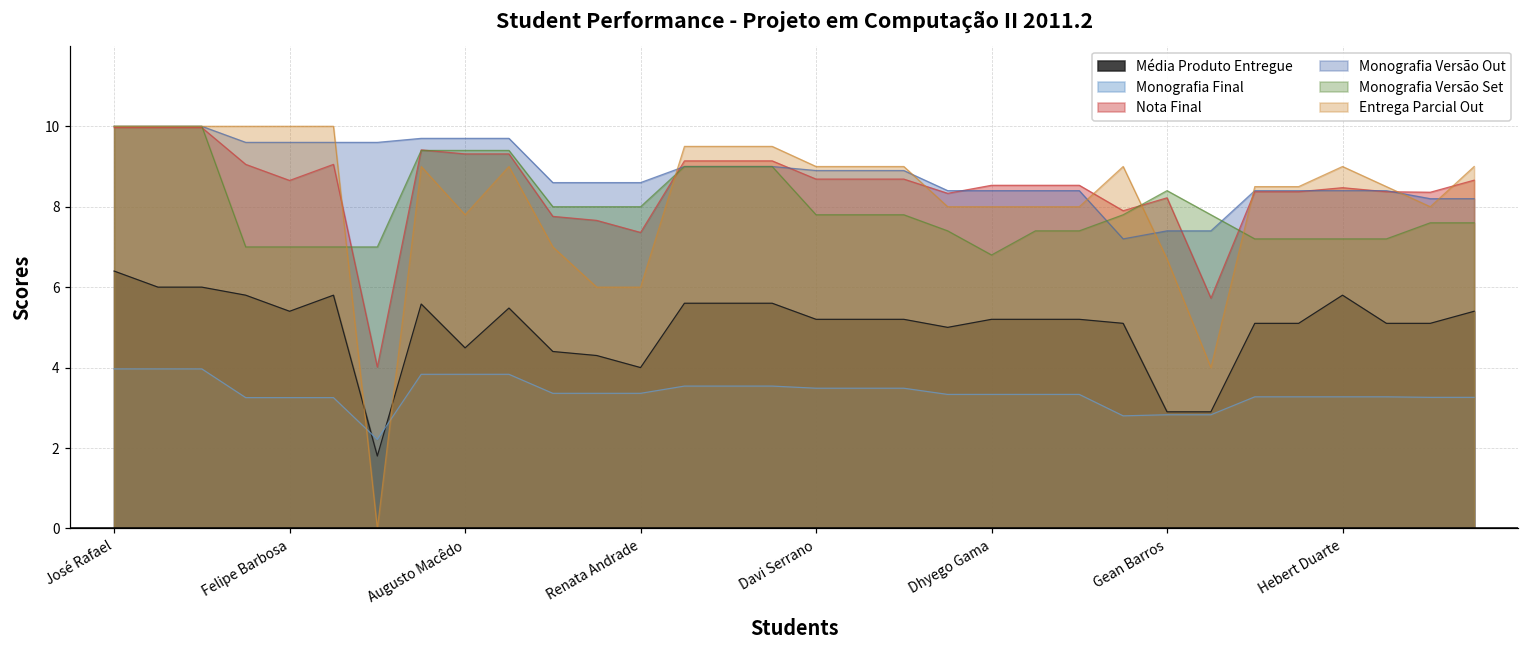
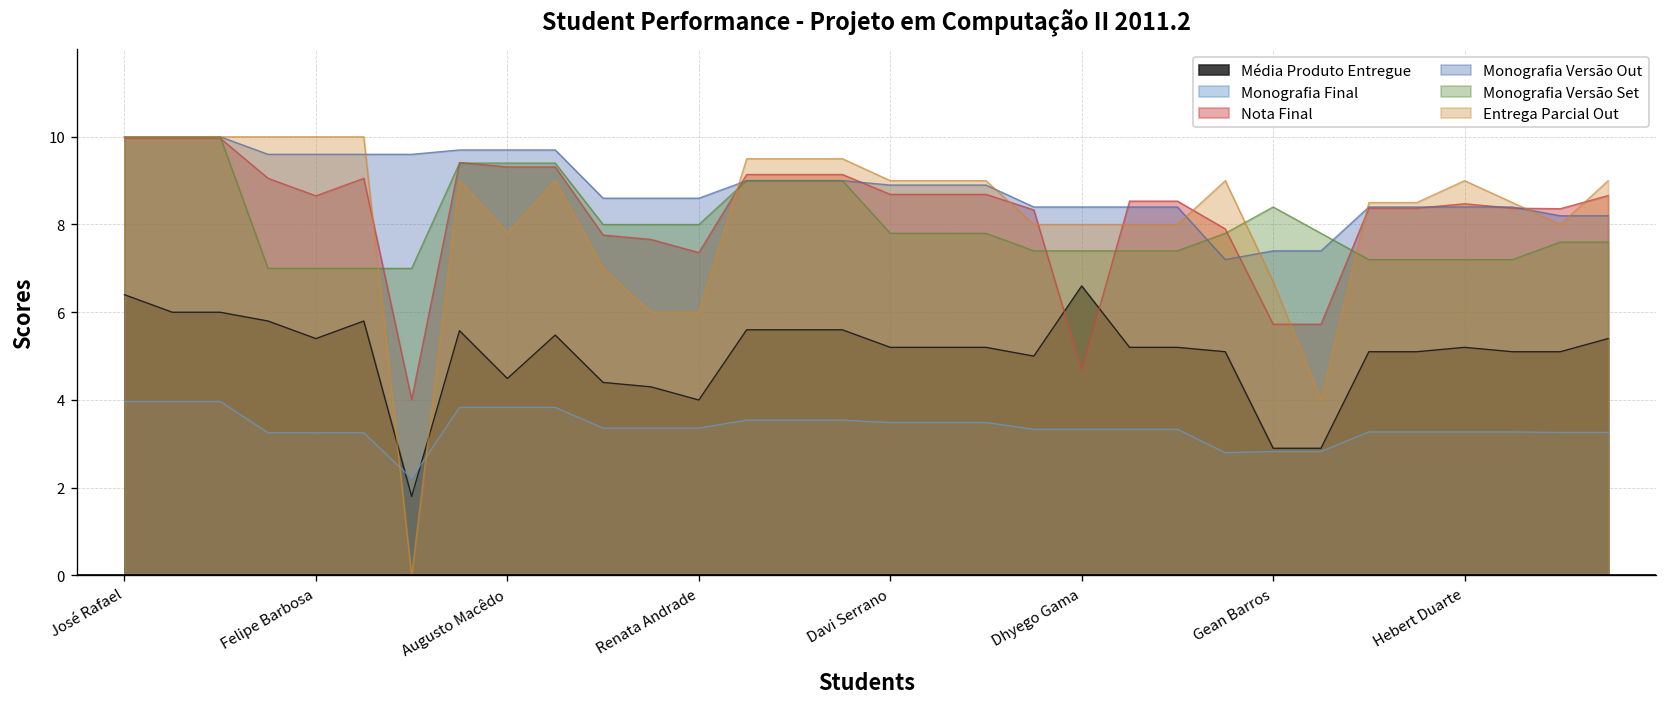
  {
    "Média Produto Entregue": {
      "José Rafael": 6.4,
      "Felipe Barbosa": 5.4,
      "Augusto Macêdo": 4.5,
      "Renata Andrade": 4.0,
      "Davi Serrano": 5.2,
-     "Dhyego Gama": 5.2,
+     "Dhyego Gama": 6.6,
      "Gean Barros": 2.9,
-     "Hebert Duarte": 5.8
+     "Hebert Duarte": 5.2
    },
    "Nota Final": {
      "Felipe Barbosa": 8.7,
      "Augusto Macêdo": 9.3,
      "Renata Andrade": 7.4,
      "Davi Serrano": 8.7,
-     "Dhyego Gama": 8.5,
-     "Gean Barros": 8.2,
+     "Dhyego Gama": 4.7,
+     "Gean Barros": 5.7,
      "Hebert Duarte": 8.5
    },
    "Monografia Versão Set": {
      "Felipe Barbosa": 7.0,
      "Augusto Macêdo": 9.4,
      "Renata Andrade": 8.0,
      "Davi Serrano": 7.8,
-     "Dhyego Gama": 6.8,
+     "Dhyego Gama": 7.4,
      "Gean Barros": 8.4,
      "Hebert Duarte": 7.2
    },
    "Entrega Parcial Out": {
      "Felipe Barbosa": 10.0,
      "Augusto Macêdo": 7.8,
      "Renata Andrade": 6.0,
      "Davi Serrano": 9.0,
      "Dhyego Gama": 8.0,
      "Gean Barros": 6.7,
      "Hebert Duarte": 9.0
    }
  }
